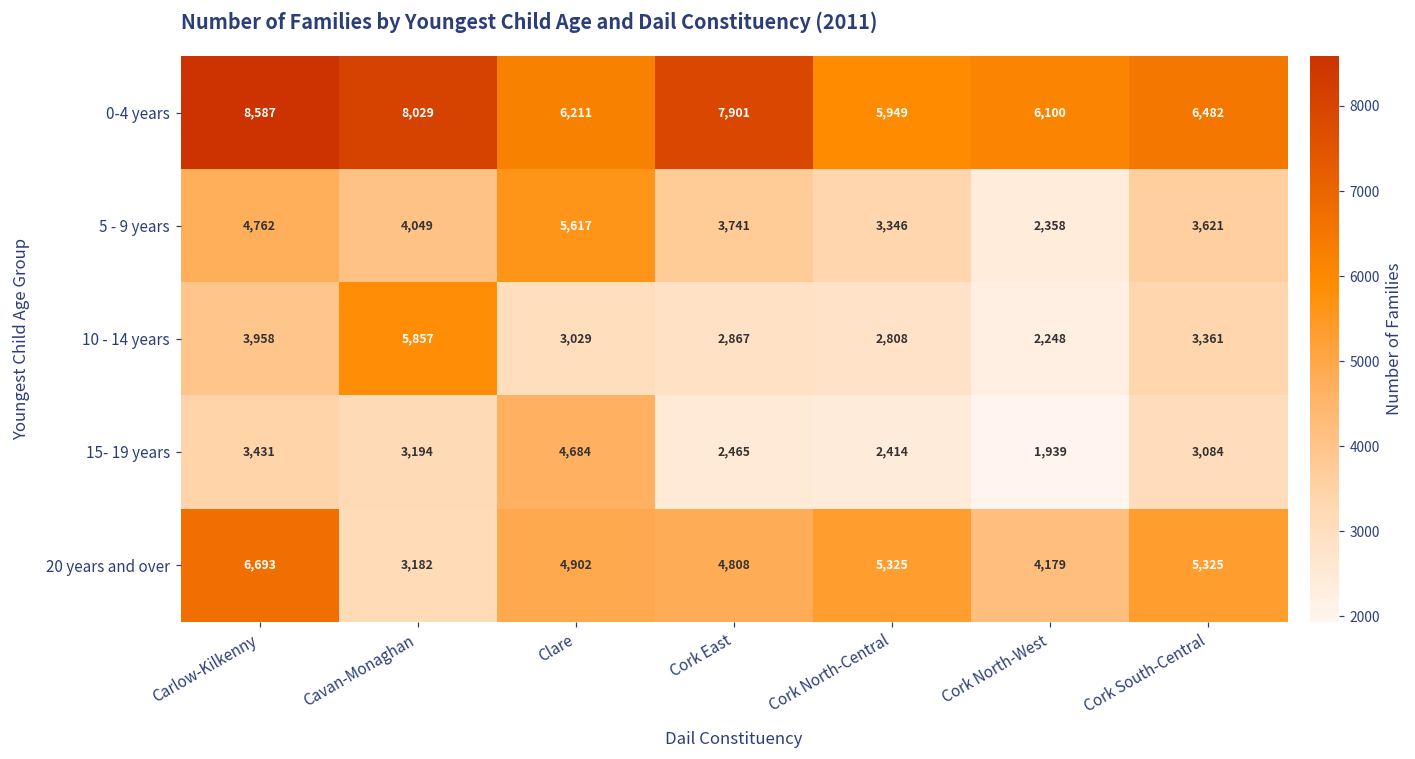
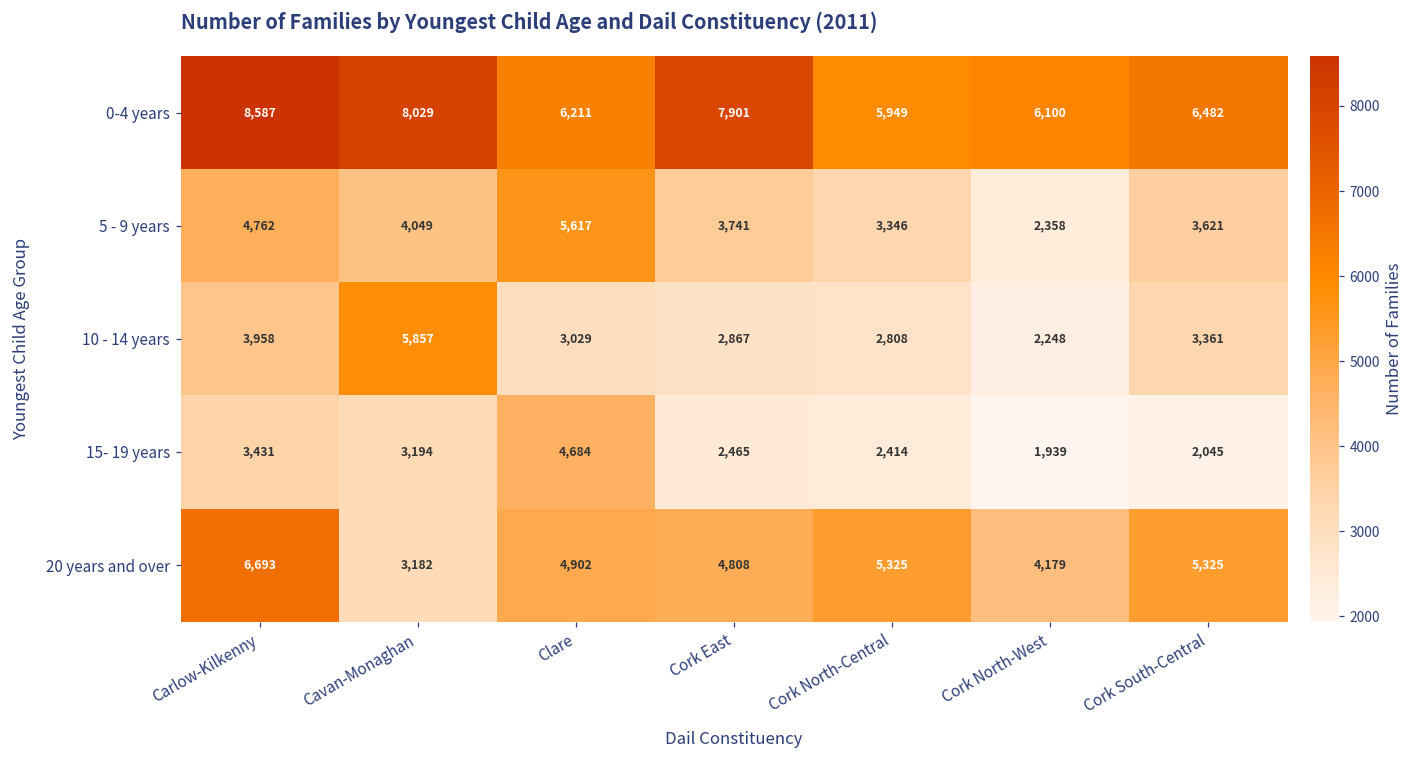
  {
    "0-4 years": {
      "Carlow-Kilkenny": "8,587",
      "Cavan-Monaghan": "8,029",
      "Clare": "6,211",
      "Cork East": "7,901",
      "Cork North-Central": "5,949",
      "Cork North-West": "6,100",
      "Cork South-Central": "6,482"
    },
    "5 - 9 years": {
      "Carlow-Kilkenny": "4,762",
      "Cavan-Monaghan": "4,049",
      "Clare": "5,617",
      "Cork East": "3,741",
      "Cork North-Central": "3,346",
      "Cork North-West": "2,358",
      "Cork South-Central": "3,621"
    },
    "10 - 14 years": {
      "Carlow-Kilkenny": "3,958",
      "Cavan-Monaghan": "5,857",
      "Clare": "3,029",
      "Cork East": "2,867",
      "Cork North-Central": "2,808",
      "Cork North-West": "2,248",
      "Cork South-Central": "3,361"
    },
    "15- 19 years": {
      "Carlow-Kilkenny": "3,431",
      "Cavan-Monaghan": "3,194",
      "Clare": "4,684",
      "Cork East": "2,465",
      "Cork North-Central": "2,414",
      "Cork North-West": "1,939",
-     "Cork South-Central": "3,084"
+     "Cork South-Central": "2,045"
    },
    "20 years and over": {
      "Carlow-Kilkenny": "6,693",
      "Cavan-Monaghan": "3,182",
      "Clare": "4,902",
      "Cork East": "4,808",
      "Cork North-Central": "5,325",
      "Cork North-West": "4,179",
      "Cork South-Central": "5,325"
    }
  }
